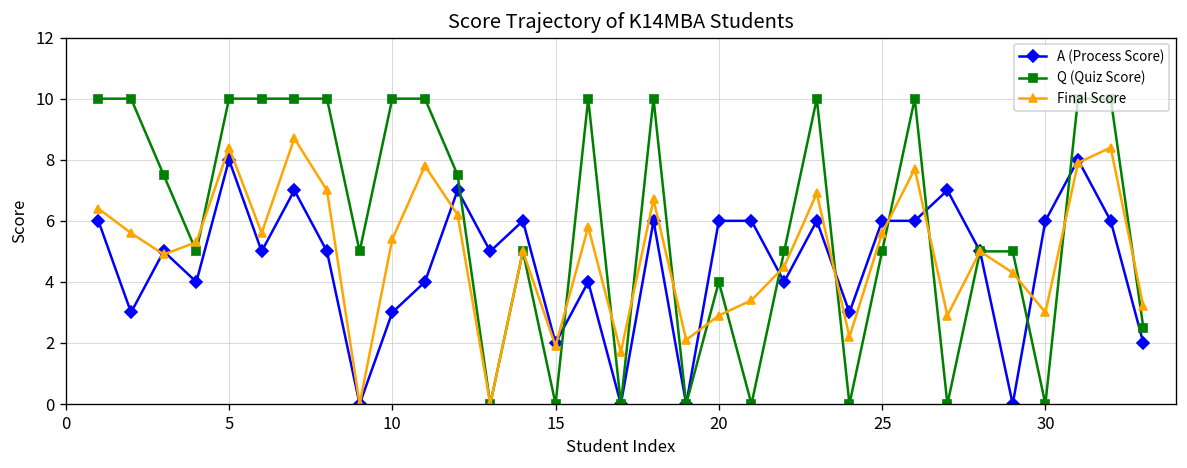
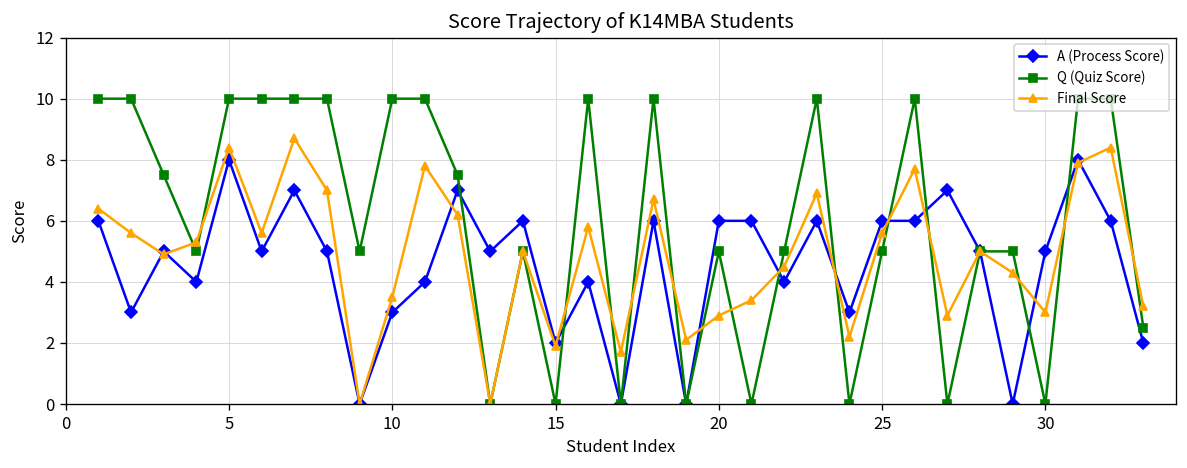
  {
    "A (Process Score)": {
      "5": 8,
      "10": 3,
      "15": 2,
      "20": 6,
      "25": 6,
-     "30": 6
+     "30": 5
    },
    "Q (Quiz Score)": {
      "5": 10,
      "10": 10,
      "15": 0,
-     "20": 4,
+     "20": 5,
      "25": 5,
      "30": 0
    },
    "Final Score": {
      "5": 8.4,
-     "10": 5.4,
+     "10": 3.5,
      "15": 1.9,
      "20": 2.9,
      "25": 5.6,
      "30": 3.0
    }
  }
